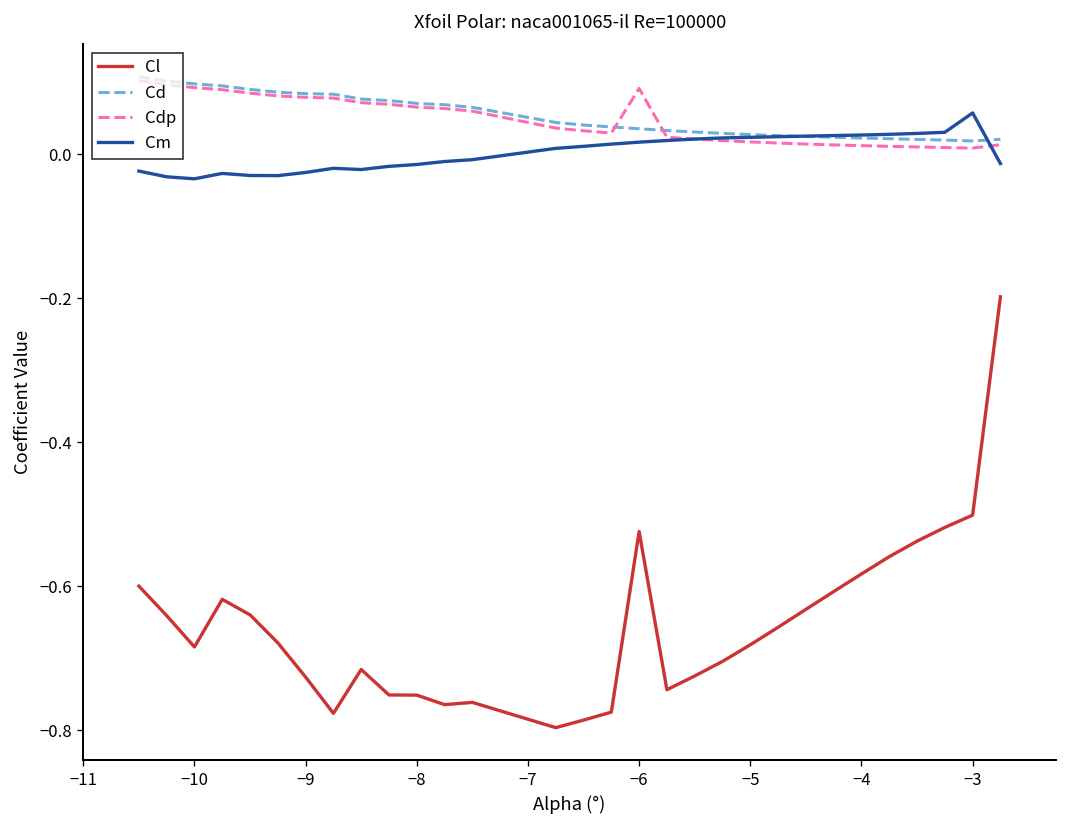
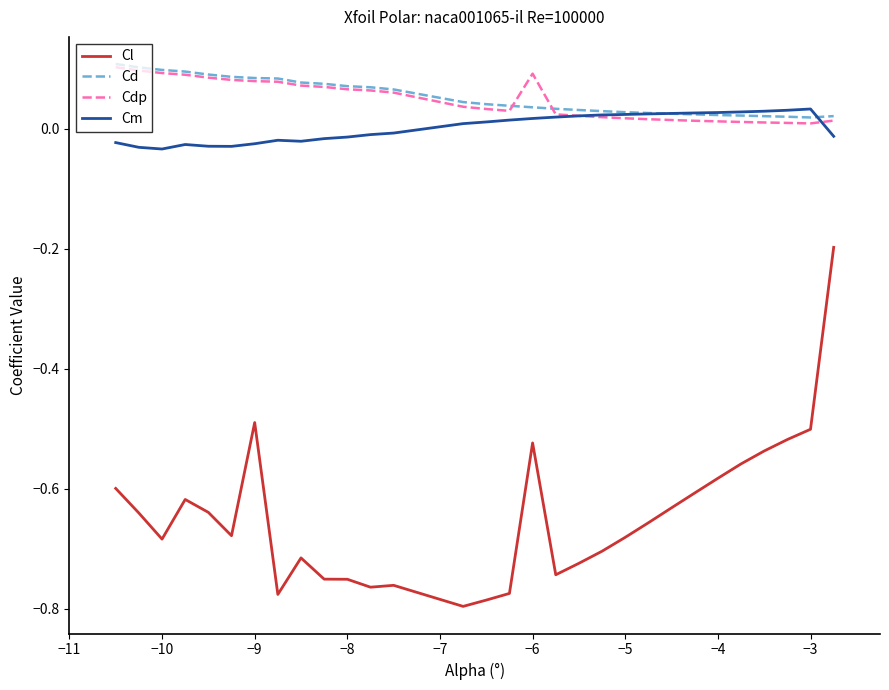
  {
    "Cl": {
      "−10": -0.68,
-     "−9": -0.73,
+     "−9": -0.49,
      "−8": -0.75,
      "−6": -0.52,
      "−5": -0.68,
      "−4": -0.58,
      "−3": -0.50
    },
    "Cd": {
      "−10": 0.10,
      "−9": 0.08,
      "−8": 0.07,
      "−6": 0.04,
      "−3": 0.02
    },
    "Cdp": {
      "−10": 0.09,
      "−9": 0.08,
      "−8": 0.07,
      "−6": 0.09,
      "−5": 0.02,
      "−4": 0.01,
      "−3": 0.01
    },
    "Cm": {
      "−10": -0.03,
      "−9": -0.03,
      "−8": -0.01,
      "−6": 0.02,
-     "−3": 0.06
+     "−3": 0.03
    }
  }
